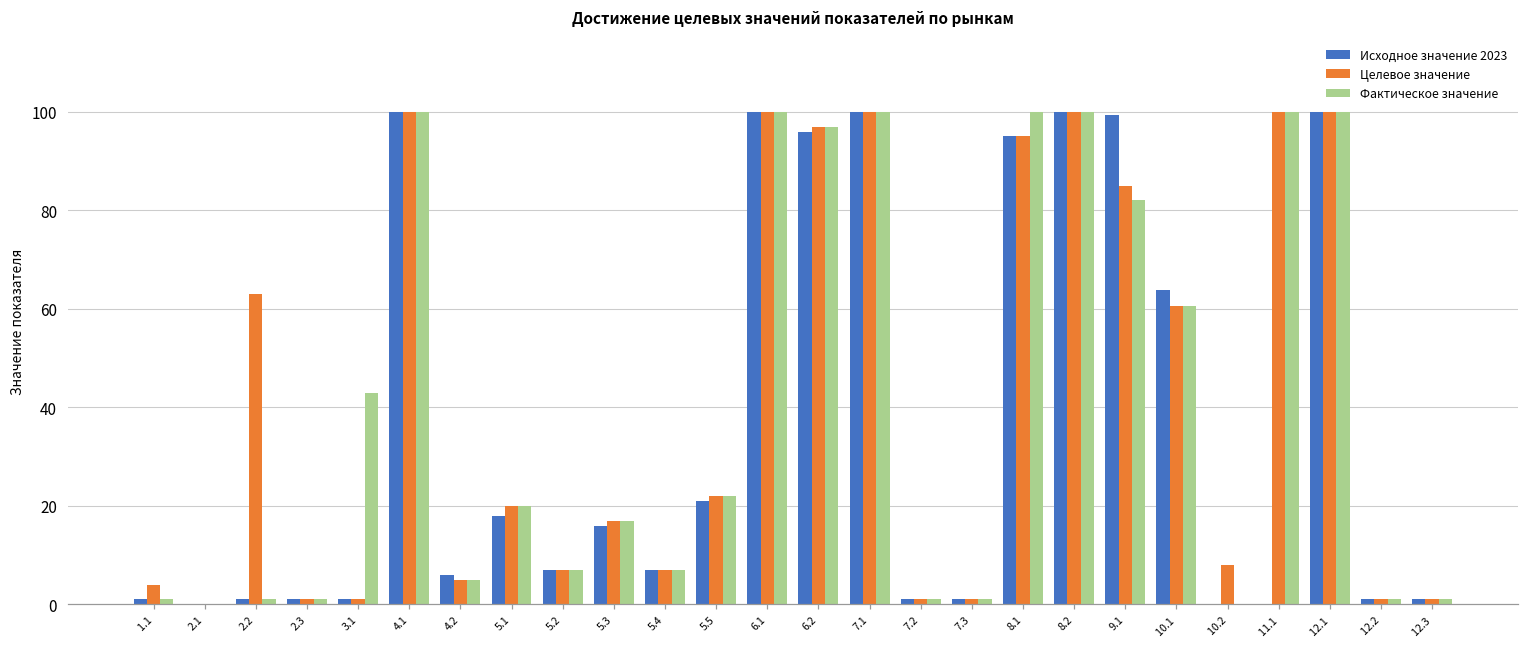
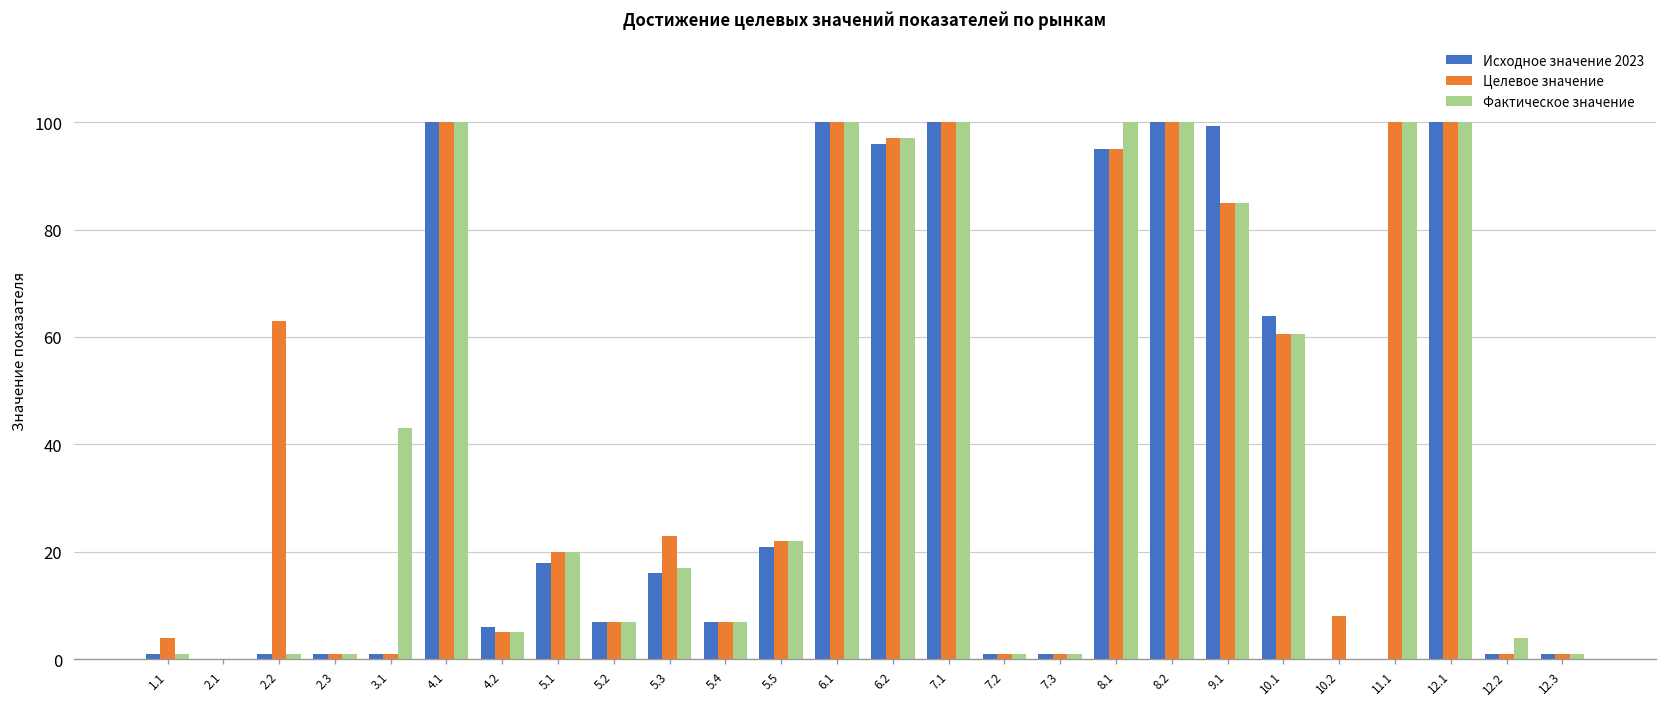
  {
    "Исходное значение 2023": {
      "1.1": 1,
      "2.1": 0,
      "2.2": 1,
      "2.3": 1,
      "3.1": 1,
      "4.1": 100,
      "4.2": 6,
      "5.1": 18,
      "5.2": 7,
      "5.3": 16,
      "5.4": 7,
      "5.5": 21,
      "6.1": 100,
      "6.2": 96,
      "7.1": 100,
      "7.2": 1,
      "7.3": 1,
      "8.1": 95,
      "8.2": 100,
      "9.1": 99,
      "10.1": 64,
      "10.2": 0,
      "11.1": 0,
      "12.1": 100,
      "12.2": 1,
      "12.3": 1
    },
    "Целевое значение": {
      "1.1": 4,
      "2.1": 0,
      "2.2": 63,
      "2.3": 1,
      "3.1": 1,
      "4.1": 100,
      "4.2": 5,
      "5.1": 20,
      "5.2": 7,
-     "5.3": 17,
+     "5.3": 23,
      "5.4": 7,
      "5.5": 22,
      "6.1": 100,
      "6.2": 97,
      "7.1": 100,
      "7.2": 1,
      "7.3": 1,
      "8.1": 95,
      "8.2": 100,
      "9.1": 85,
      "10.1": 61,
      "10.2": 8,
      "11.1": 100,
      "12.1": 100,
      "12.2": 1,
      "12.3": 1
    },
    "Фактическое значение": {
      "1.1": 1,
      "2.1": 0,
      "2.2": 1,
      "2.3": 1,
      "3.1": 43,
      "4.1": 100,
      "4.2": 5,
      "5.1": 20,
      "5.2": 7,
      "5.3": 17,
      "5.4": 7,
      "5.5": 22,
      "6.1": 100,
      "6.2": 97,
      "7.1": 100,
      "7.2": 1,
      "7.3": 1,
      "8.1": 100,
      "8.2": 100,
-     "9.1": 82,
+     "9.1": 85,
      "10.1": 61,
      "10.2": 0,
      "11.1": 100,
      "12.1": 100,
-     "12.2": 1,
+     "12.2": 4,
      "12.3": 1
    }
  }
